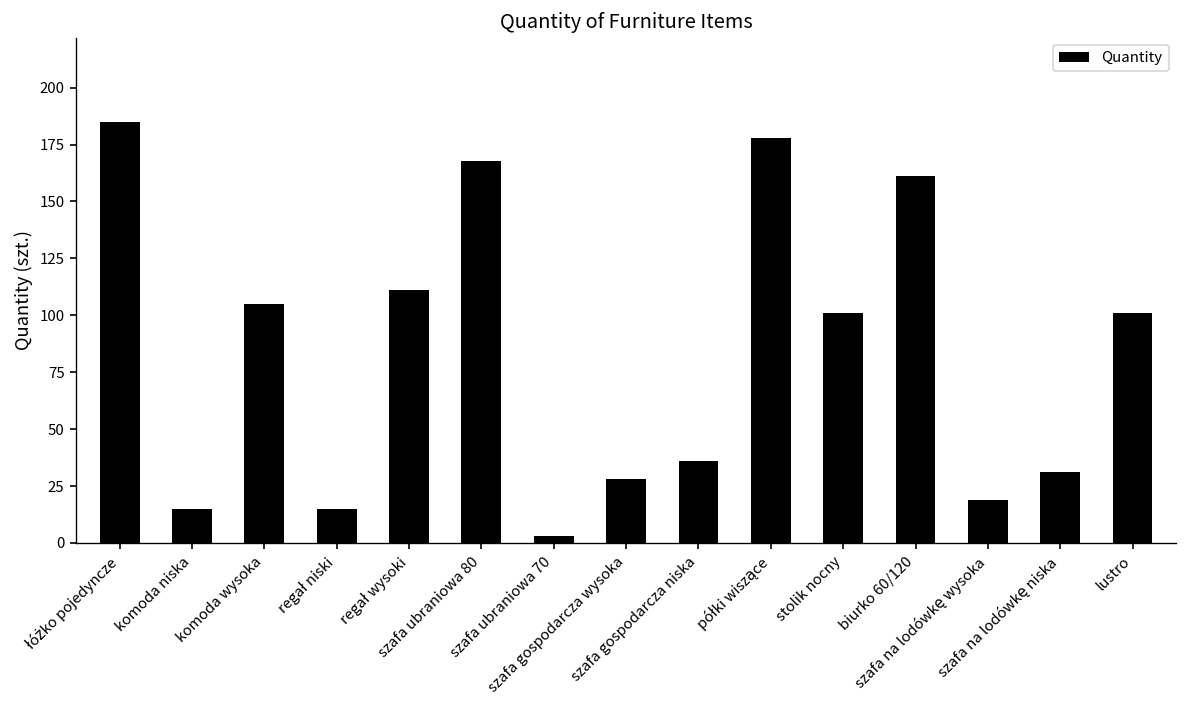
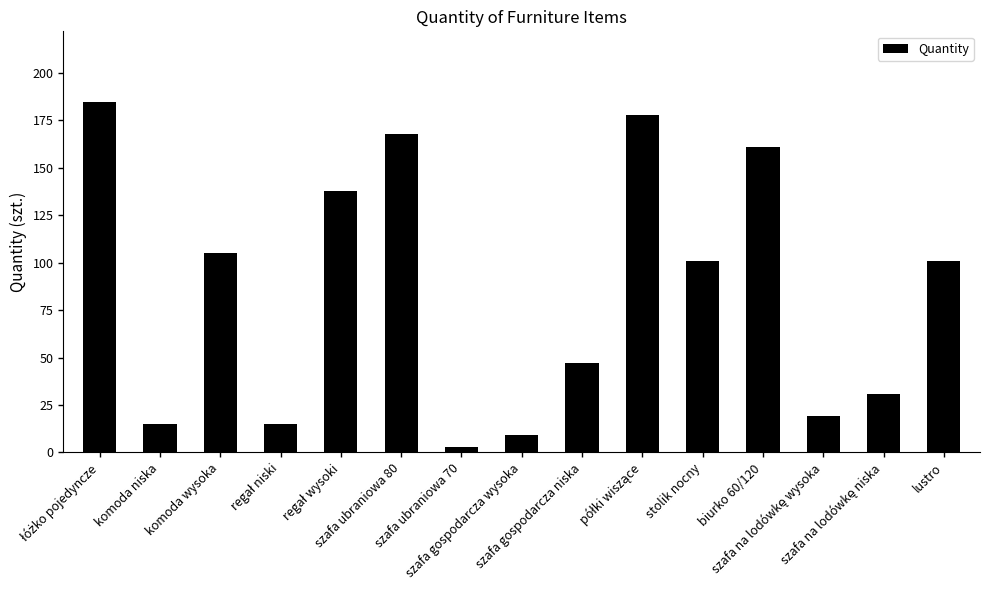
  {
    "łóżko pojedyncze": 185,
    "komoda niska": 15,
    "komoda wysoka": 105,
    "regał niski": 15,
-   "regał wysoki": 111,
+   "regał wysoki": 138,
    "szafa ubraniowa 80": 168,
    "szafa ubraniowa 70": 3,
-   "szafa gospodarcza wysoka": 28,
-   "szafa gospodarcza niska": 36,
+   "szafa gospodarcza wysoka": 9,
+   "szafa gospodarcza niska": 47,
    "półki wiszące": 178,
    "stolik nocny": 101,
    "biurko 60/120": 161,
    "szafa na lodówkę wysoka": 19,
    "szafa na lodówkę niska": 31,
    "lustro": 101
  }
